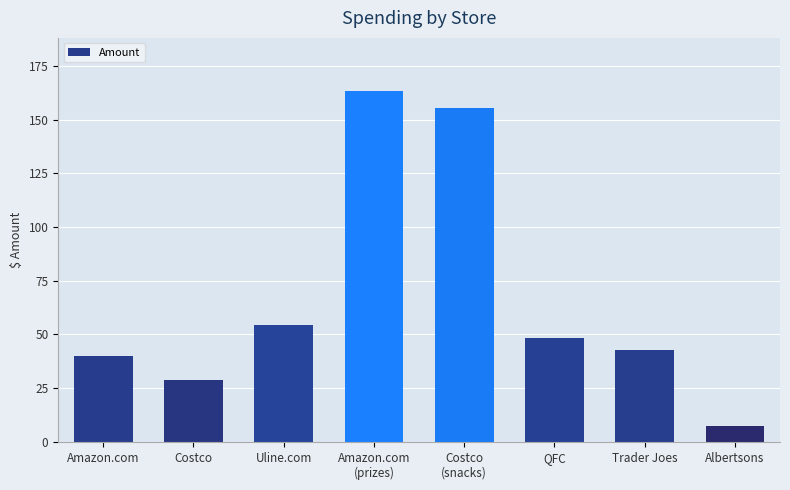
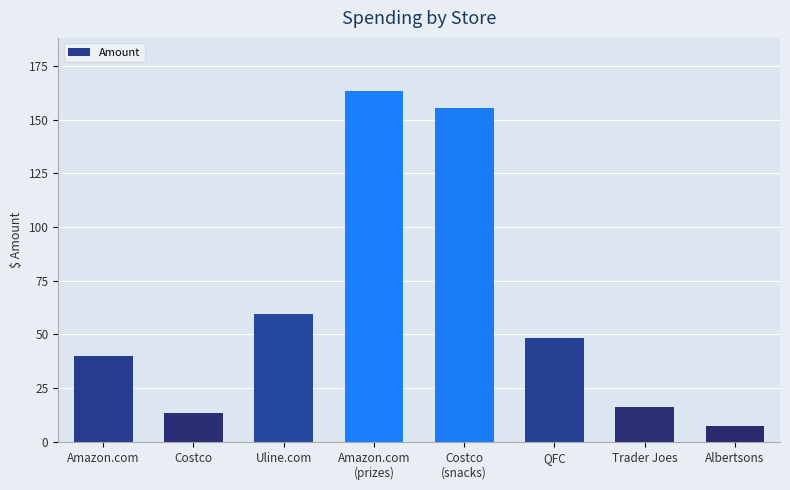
  {
    "Amazon.com": 40,
-   "Costco": 29,
-   "Uline.com": 55,
+   "Costco": 13,
+   "Uline.com": 59,
    "Amazon.com (prizes)": 163,
    "Costco (snacks)": 155,
    "QFC": 48,
-   "Trader Joes": 43,
+   "Trader Joes": 16,
    "Albertsons": 8
  }
